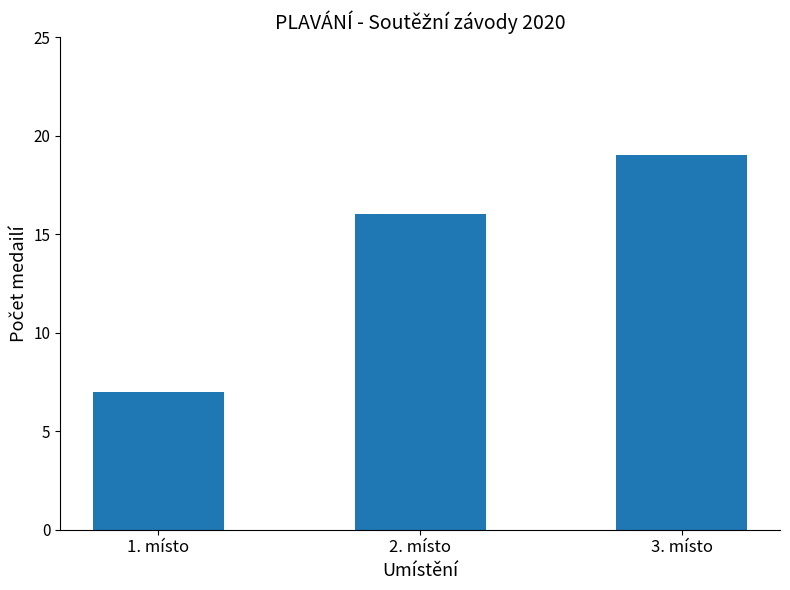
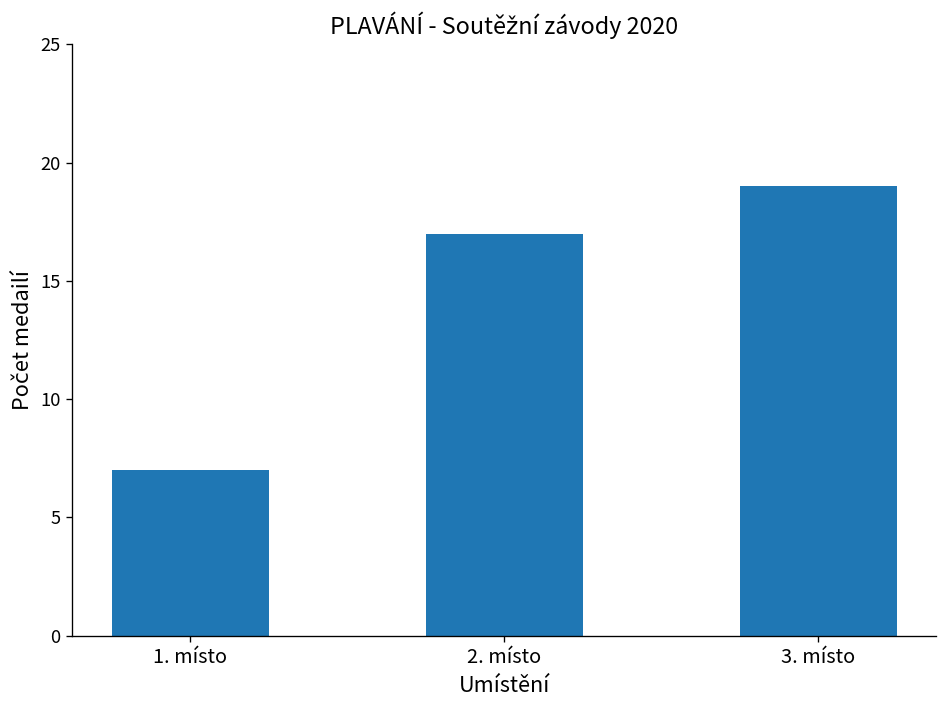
  {
    "1. místo": 7,
-   "2. místo": 16,
+   "2. místo": 17,
    "3. místo": 19
  }
